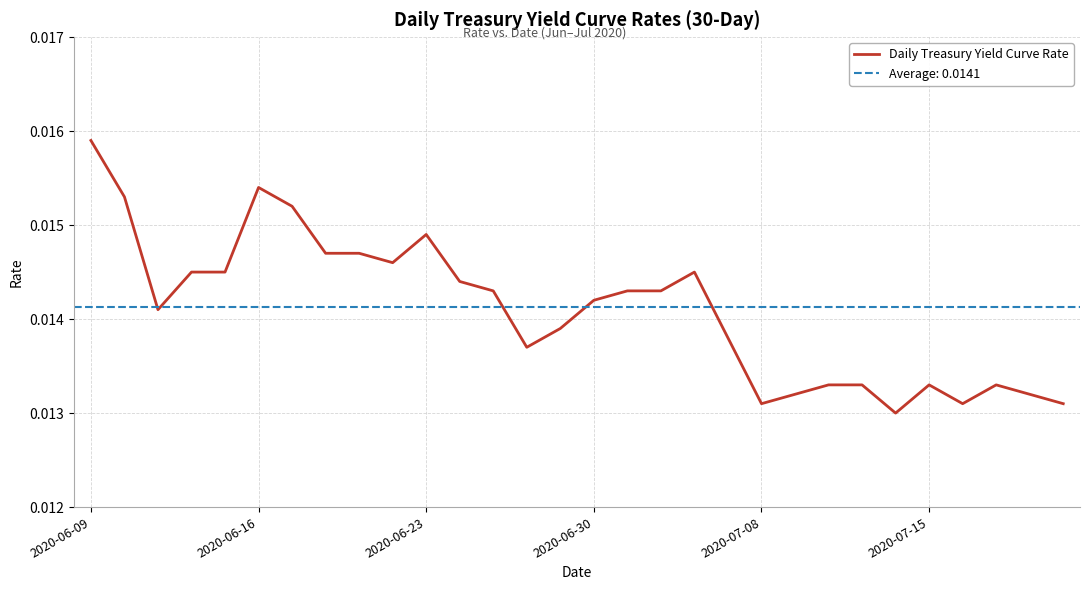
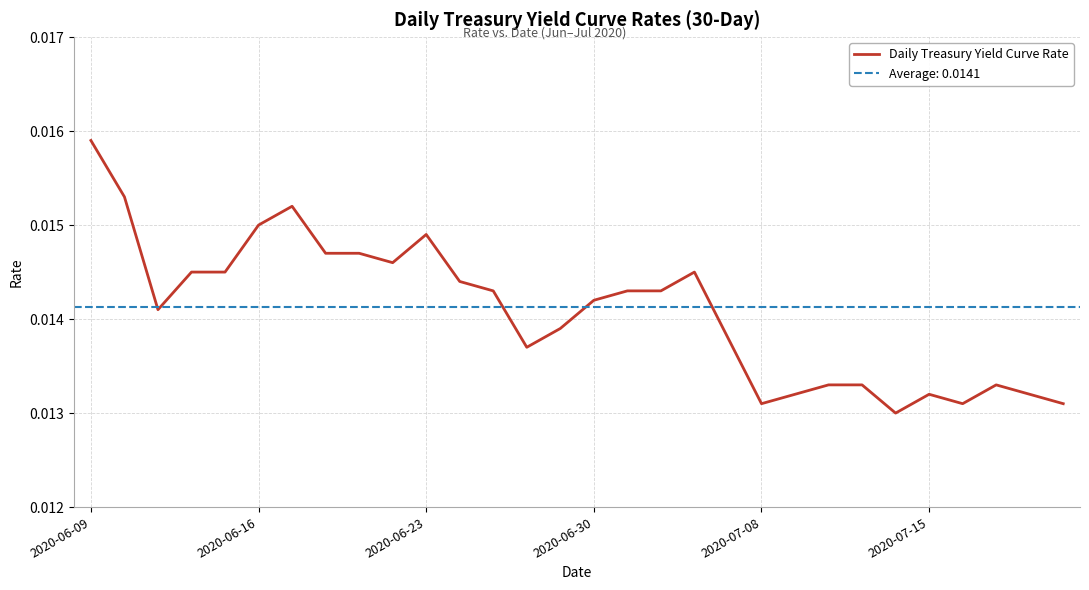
  {
    "2020-06-09": 0.0159,
-   "2020-06-16": 0.0154,
+   "2020-06-16": 0.0150,
    "2020-06-23": 0.0149,
    "2020-06-30": 0.0142,
    "2020-07-08": 0.0131,
-   "2020-07-15": 0.0133
+   "2020-07-15": 0.0132
  }
